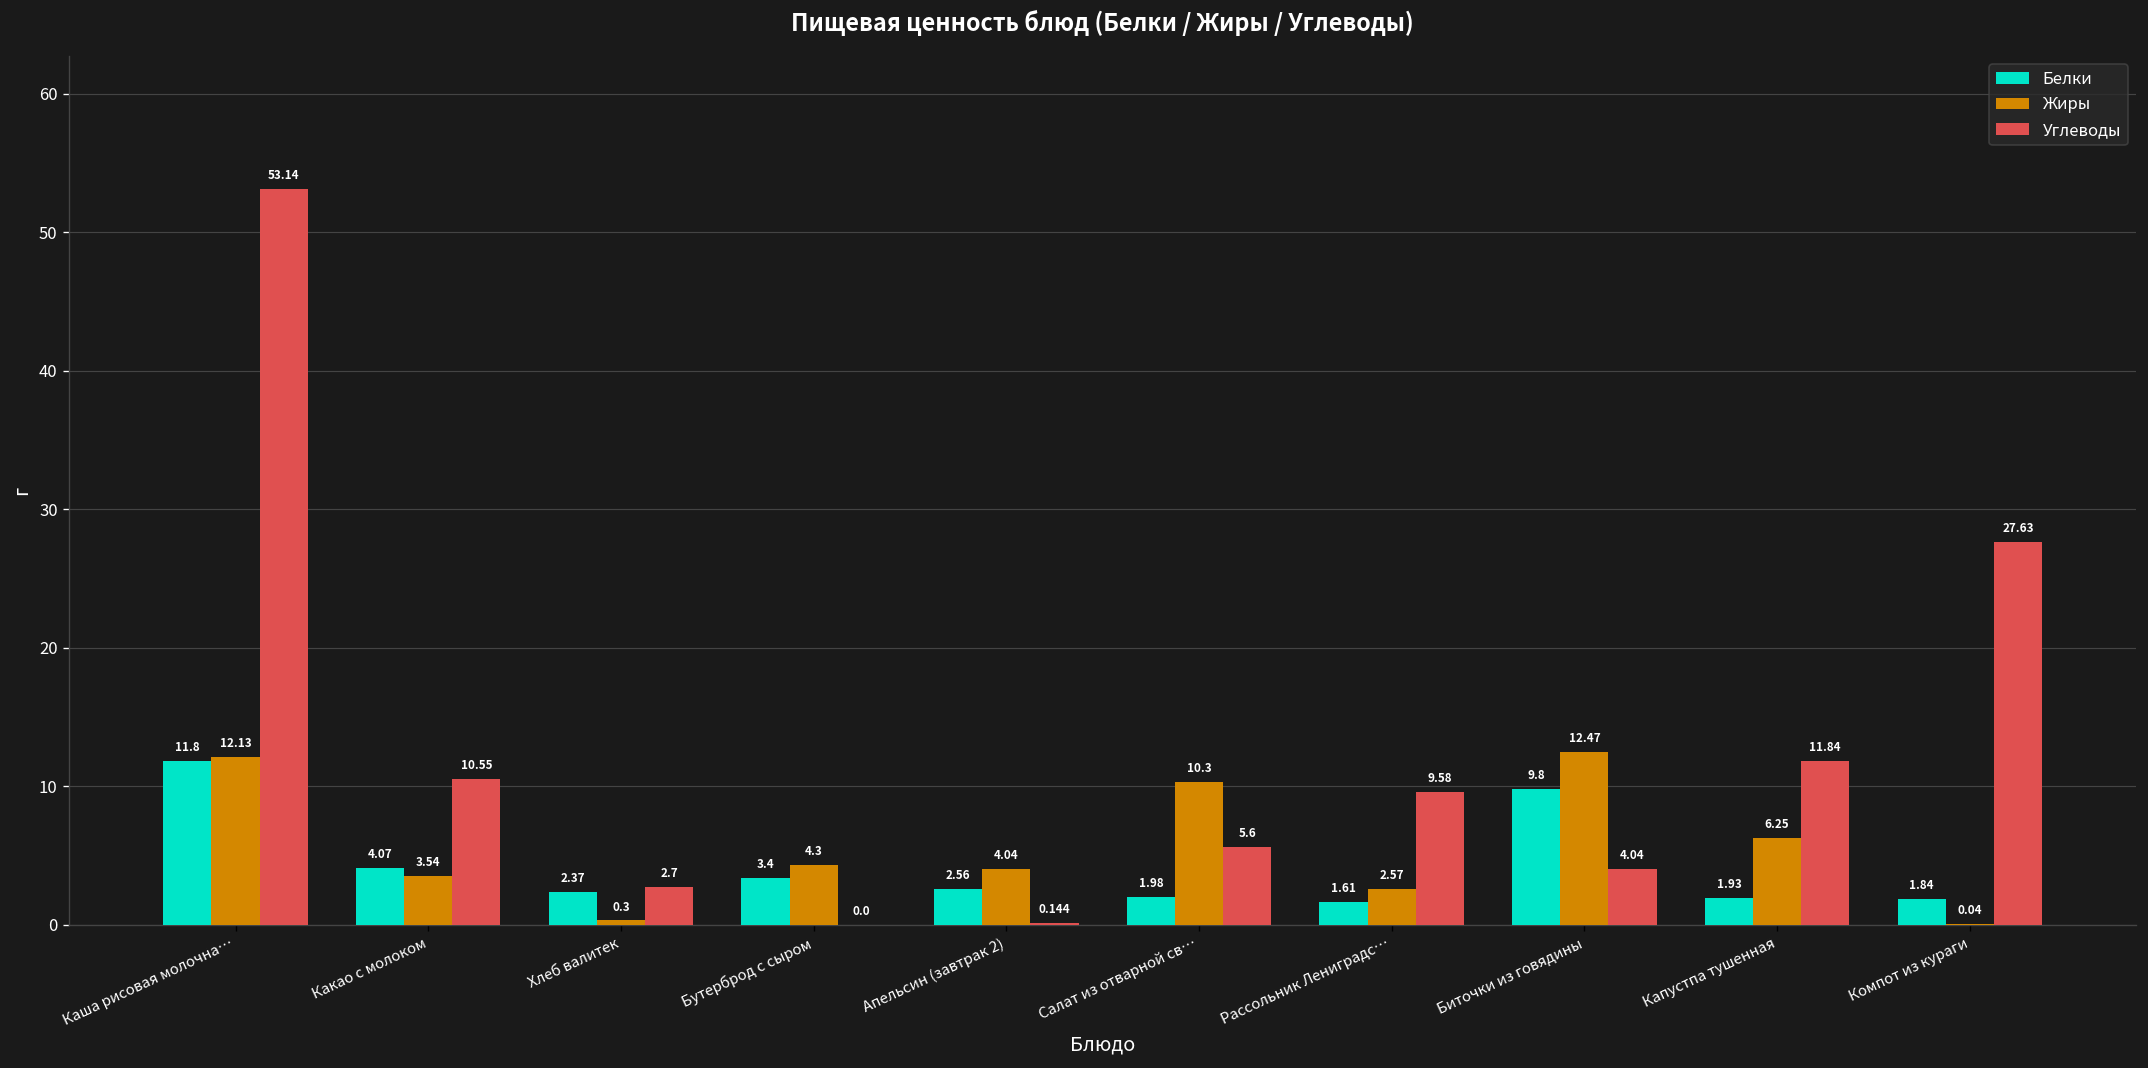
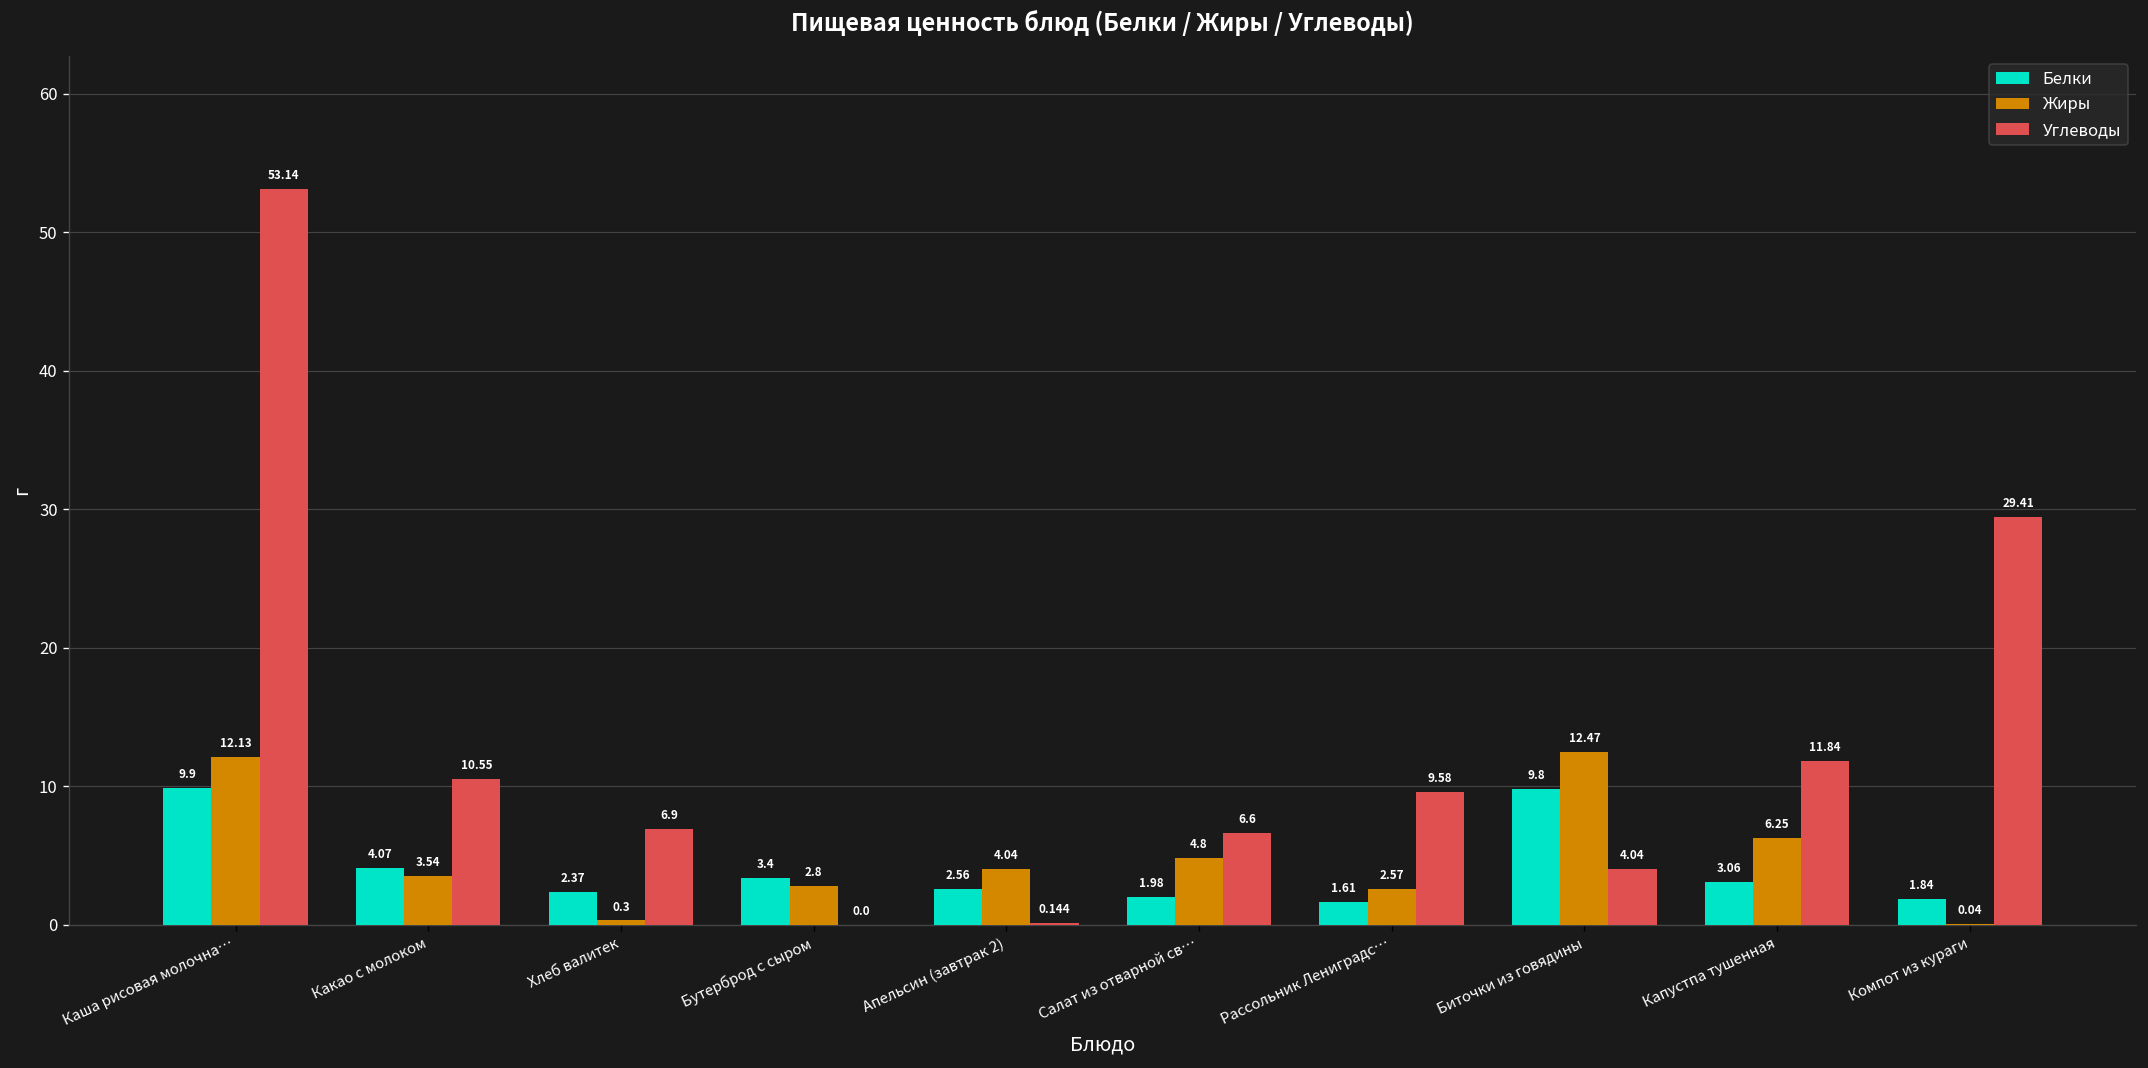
  {
    "Белки": {
-     "Каша рисовая молочна…": 11.8,
+     "Каша рисовая молочна…": 9.9,
      "Какао с молоком": 4.07,
      "Хлеб валитек": 2.37,
      "Бутерброд с сыром": 3.4,
      "Апельсин (завтрак 2)": 2.56,
      "Салат из отварной св…": 1.98,
      "Рассольник Лениградс…": 1.61,
      "Биточки из говядины": 9.8,
-     "Капустпа тушенная": 1.93,
+     "Капустпа тушенная": 3.06,
      "Компот из кураги": 1.84
    },
    "Жиры": {
      "Каша рисовая молочна…": 12.13,
      "Какао с молоком": 3.54,
      "Хлеб валитек": 0.3,
-     "Бутерброд с сыром": 4.3,
+     "Бутерброд с сыром": 2.8,
      "Апельсин (завтрак 2)": 4.04,
-     "Салат из отварной св…": 10.3,
+     "Салат из отварной св…": 4.8,
      "Рассольник Лениградс…": 2.57,
      "Биточки из говядины": 12.47,
      "Капустпа тушенная": 6.25,
      "Компот из кураги": 0.04
    },
    "Углеводы": {
      "Каша рисовая молочна…": 53.14,
      "Какао с молоком": 10.55,
-     "Хлеб валитек": 2.7,
+     "Хлеб валитек": 6.9,
      "Бутерброд с сыром": 0.0,
      "Апельсин (завтрак 2)": 0.144,
-     "Салат из отварной св…": 5.6,
+     "Салат из отварной св…": 6.6,
      "Рассольник Лениградс…": 9.58,
      "Биточки из говядины": 4.04,
      "Капустпа тушенная": 11.84,
-     "Компот из кураги": 27.63
+     "Компот из кураги": 29.41
    }
  }
